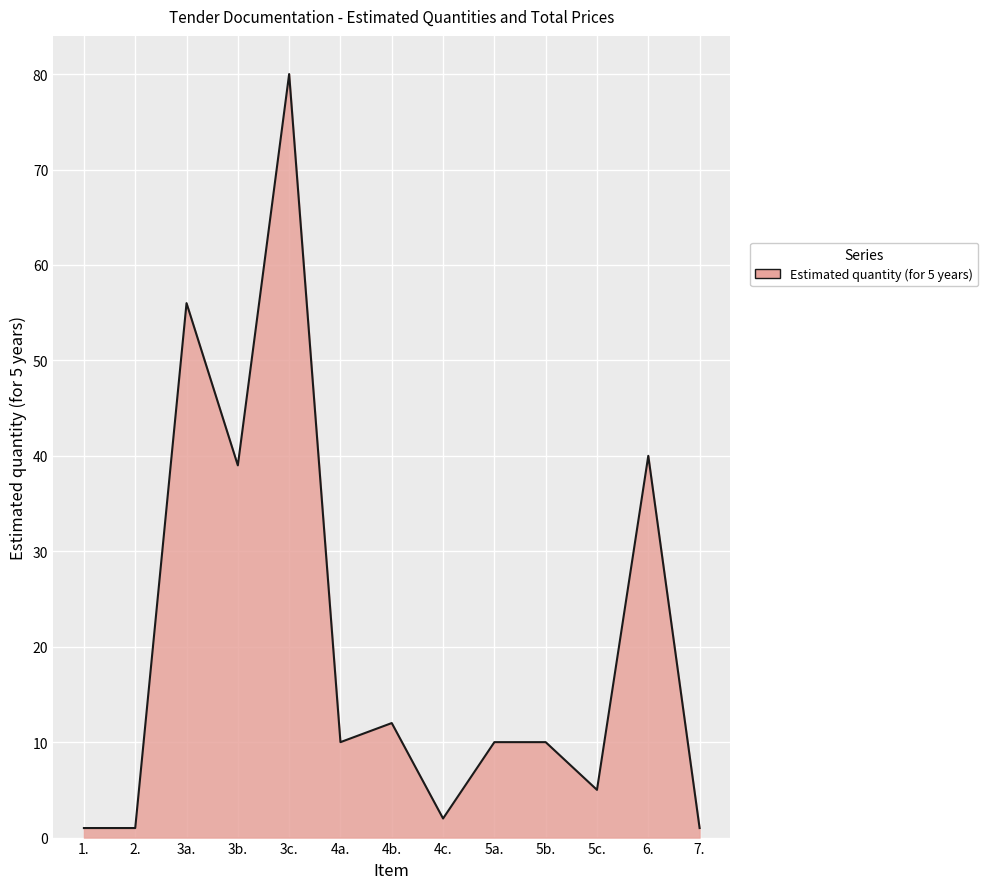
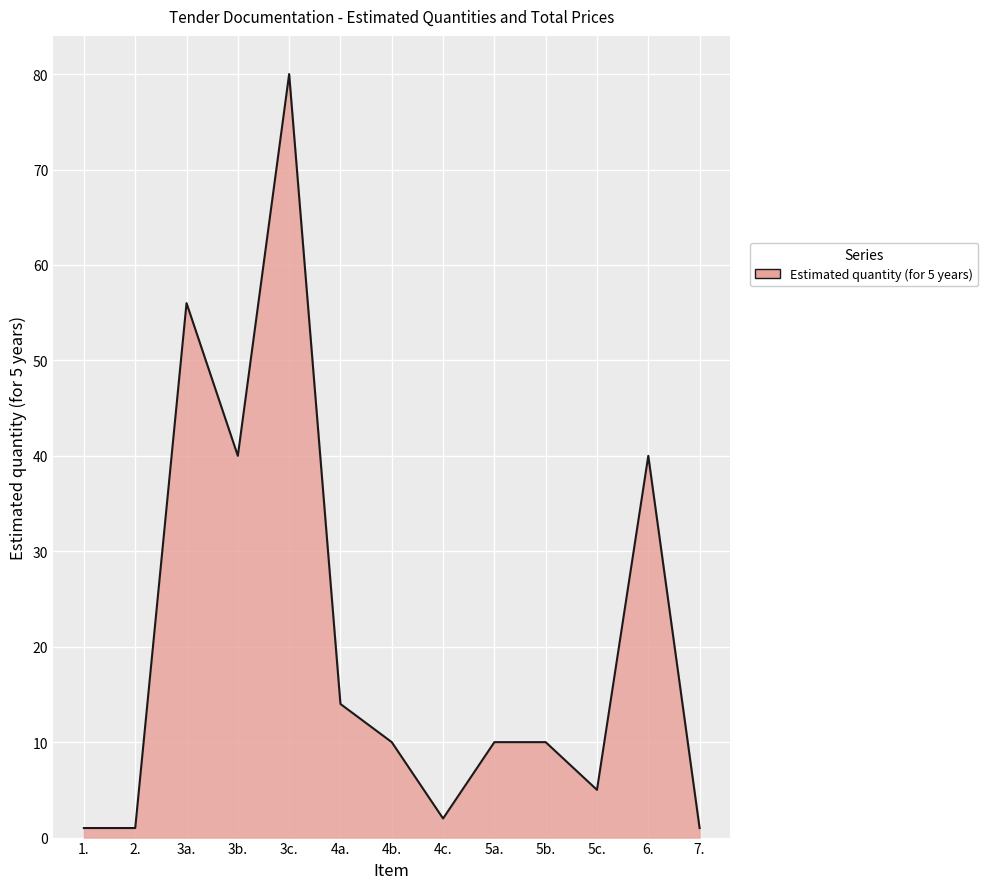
  {
    "1.": 1,
    "2.": 1,
    "3a.": 56,
-   "3b.": 39,
+   "3b.": 40,
    "3c.": 80,
-   "4a.": 10,
-   "4b.": 12,
+   "4a.": 14,
+   "4b.": 10,
    "4c.": 2,
    "5a.": 10,
    "5b.": 10,
    "5c.": 5,
    "6.": 40,
    "7.": 1
  }
